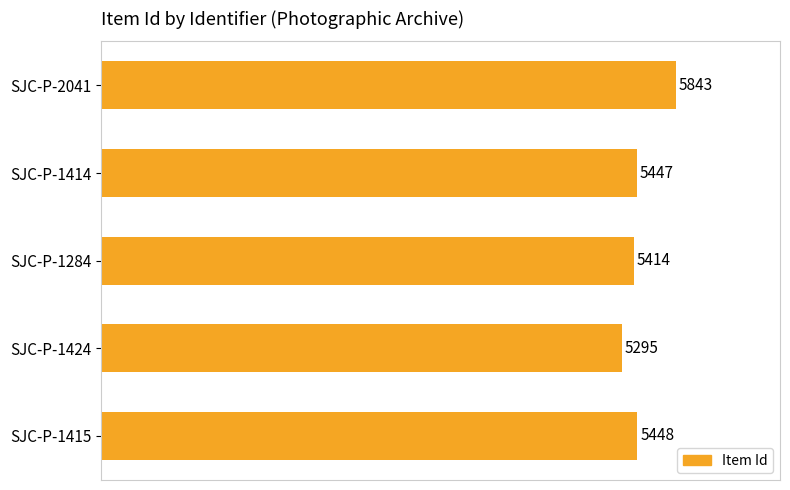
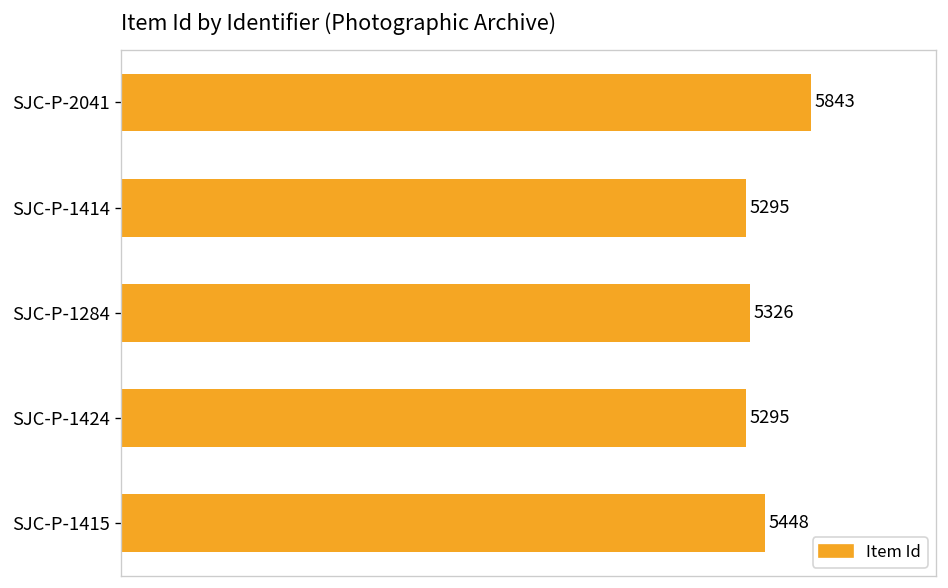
  {
    "SJC-P-2041": 5843,
-   "SJC-P-1414": 5447,
-   "SJC-P-1284": 5414,
+   "SJC-P-1414": 5295,
+   "SJC-P-1284": 5326,
    "SJC-P-1424": 5295,
    "SJC-P-1415": 5448
  }
